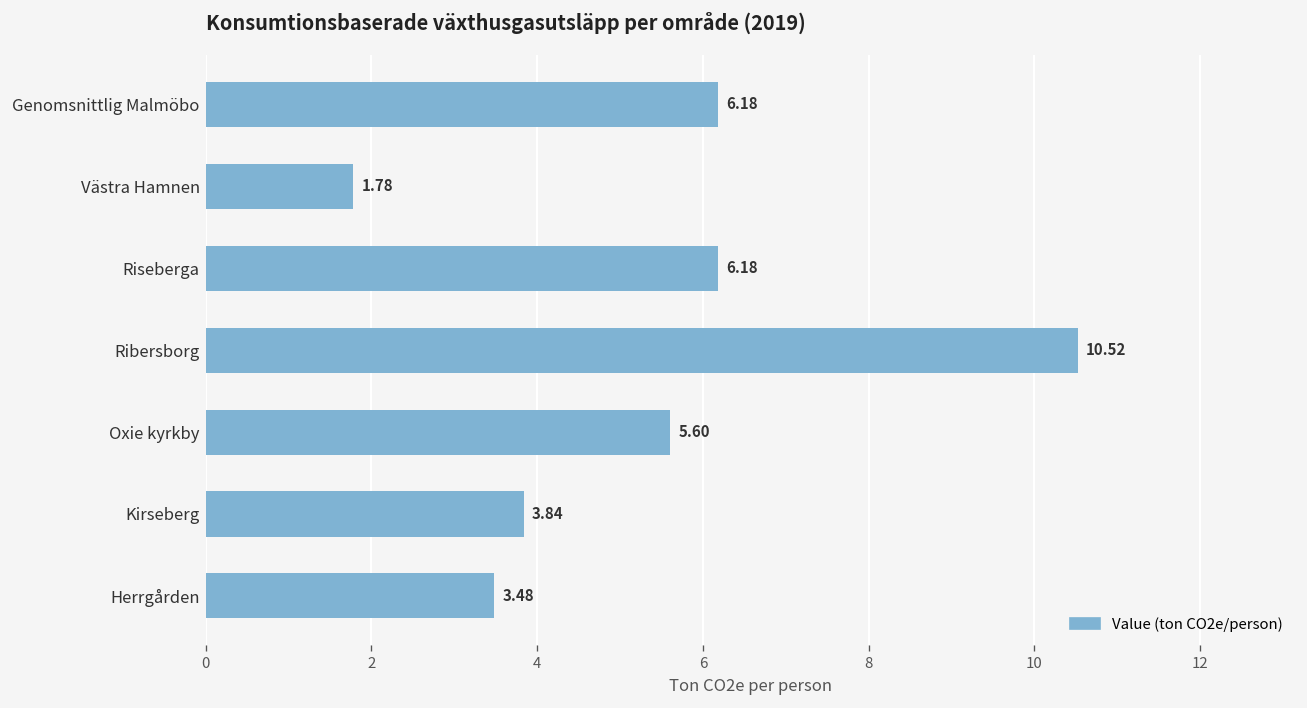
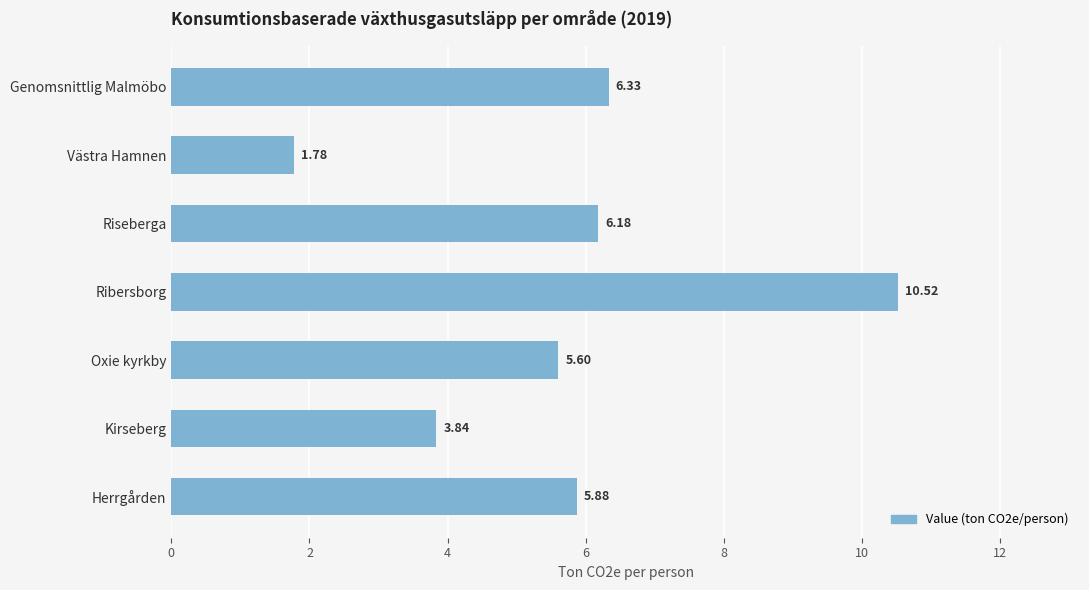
  {
-   "Genomsnittlig Malmöbo": 6.18,
+   "Genomsnittlig Malmöbo": 6.33,
    "Västra Hamnen": 1.78,
    "Riseberga": 6.18,
    "Ribersborg": 10.52,
    "Oxie kyrkby": 5.60,
    "Kirseberg": 3.84,
-   "Herrgården": 3.48
+   "Herrgården": 5.88
  }
